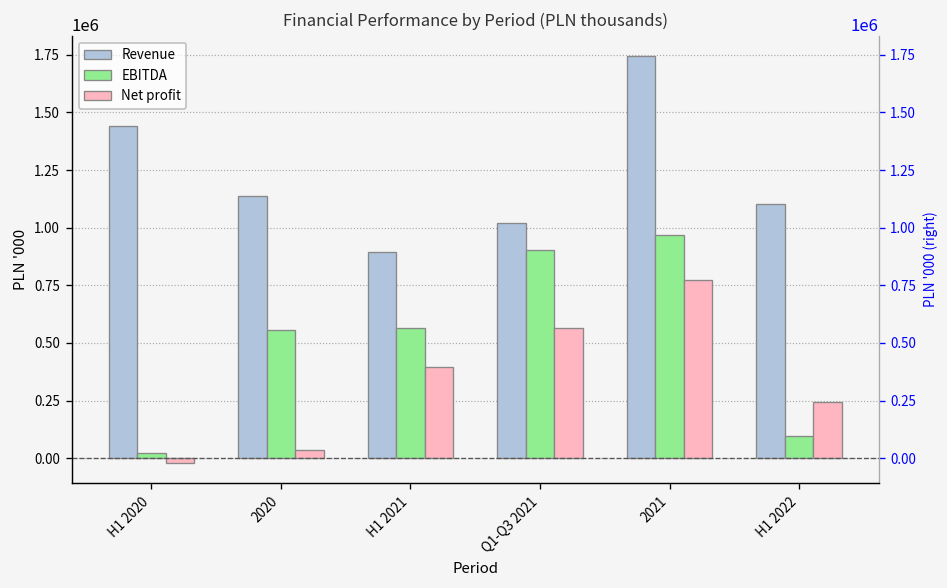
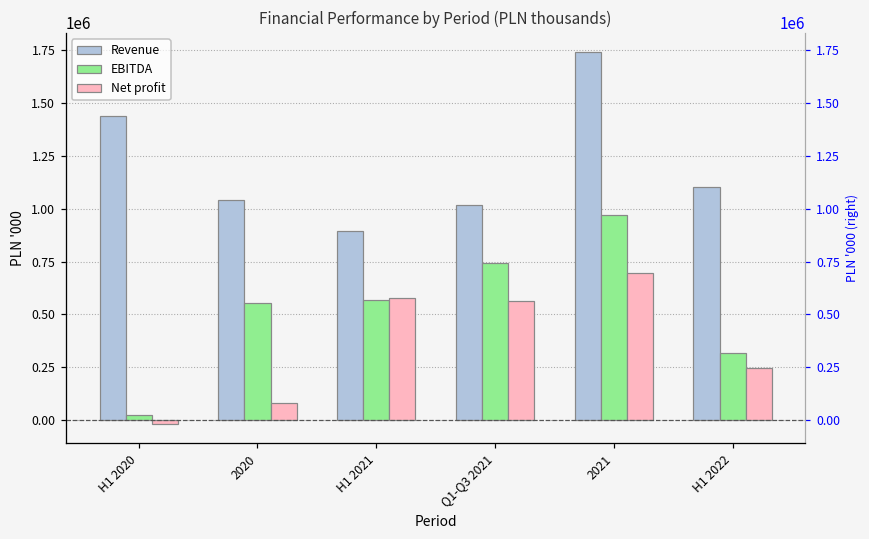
  {
    "Revenue": {
      "H1 2020": 1440000,
-     "2020": 1140000,
+     "2020": 1040000,
      "H1 2021": 890000,
      "Q1-Q3 2021": 1020000,
      "2021": 1740000,
      "H1 2022": 1100000
    },
    "EBITDA": {
      "H1 2020": 20000,
      "2020": 560000,
      "H1 2021": 570000,
-     "Q1-Q3 2021": 900000,
+     "Q1-Q3 2021": 740000,
      "2021": 970000,
-     "H1 2022": 100000
+     "H1 2022": 320000
    },
    "Net profit": {
      "H1 2020": -20000,
-     "2020": 40000,
-     "H1 2021": 400000,
+     "2020": 80000,
+     "H1 2021": 580000,
      "Q1-Q3 2021": 570000,
-     "2021": 770000,
+     "2021": 690000,
      "H1 2022": 240000
    }
  }
